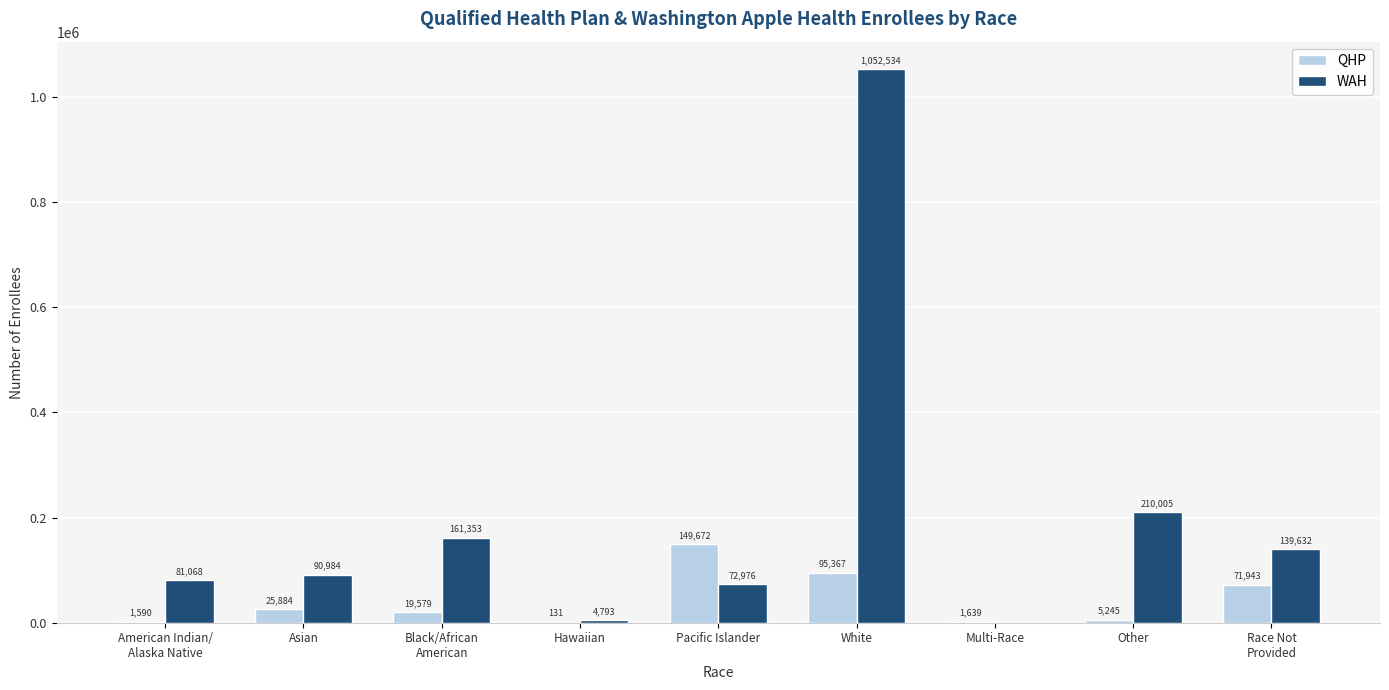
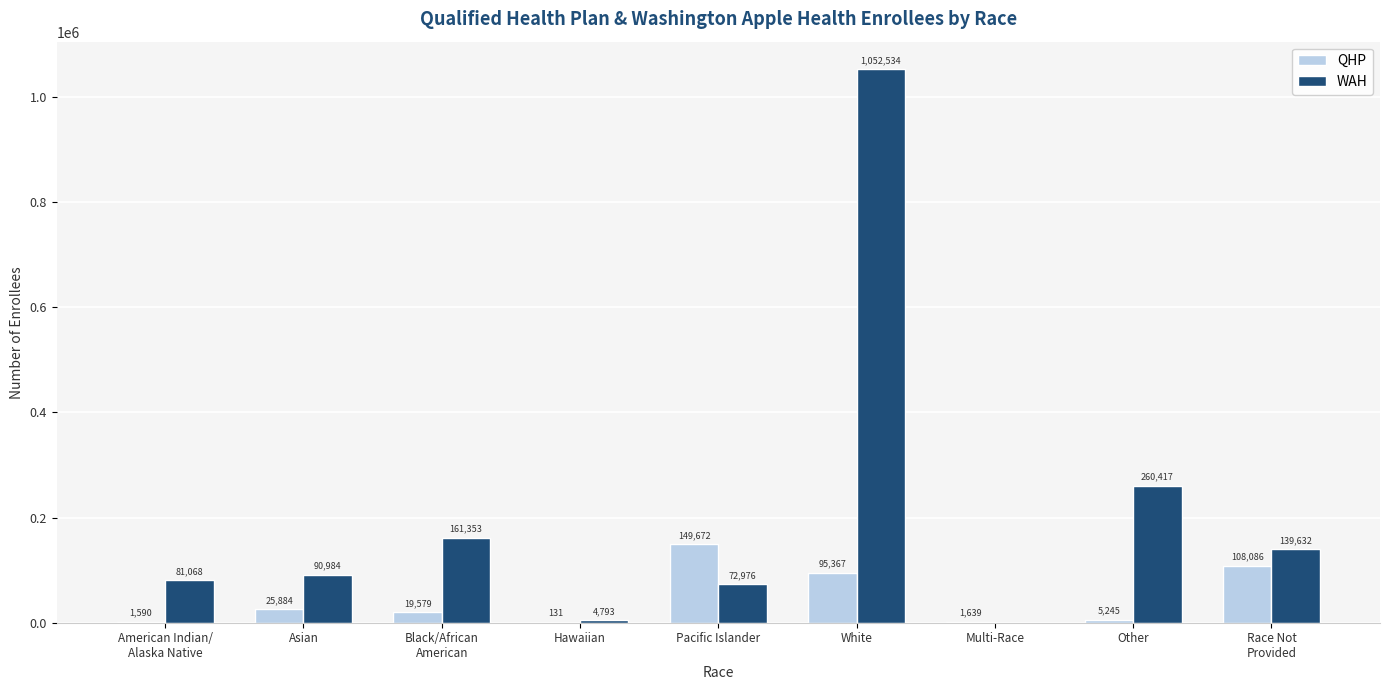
  {
    "QHP": {
      "American Indian/ Alaska Native": "1,590",
      "Asian": "25,884",
      "Black/African American": "19,579",
      "Hawaiian": "131",
      "Pacific Islander": "149,672",
      "White": "95,367",
      "Multi-Race": "1,639",
      "Other": "5,245",
-     "Race Not Provided": "71,943"
+     "Race Not Provided": "108,086"
    },
    "WAH": {
      "American Indian/ Alaska Native": "81,068",
      "Asian": "90,984",
      "Black/African American": "161,353",
      "Hawaiian": "4,793",
      "Pacific Islander": "72,976",
      "White": "1,052,534",
-     "Other": "210,005",
+     "Other": "260,417",
      "Race Not Provided": "139,632"
    }
  }
